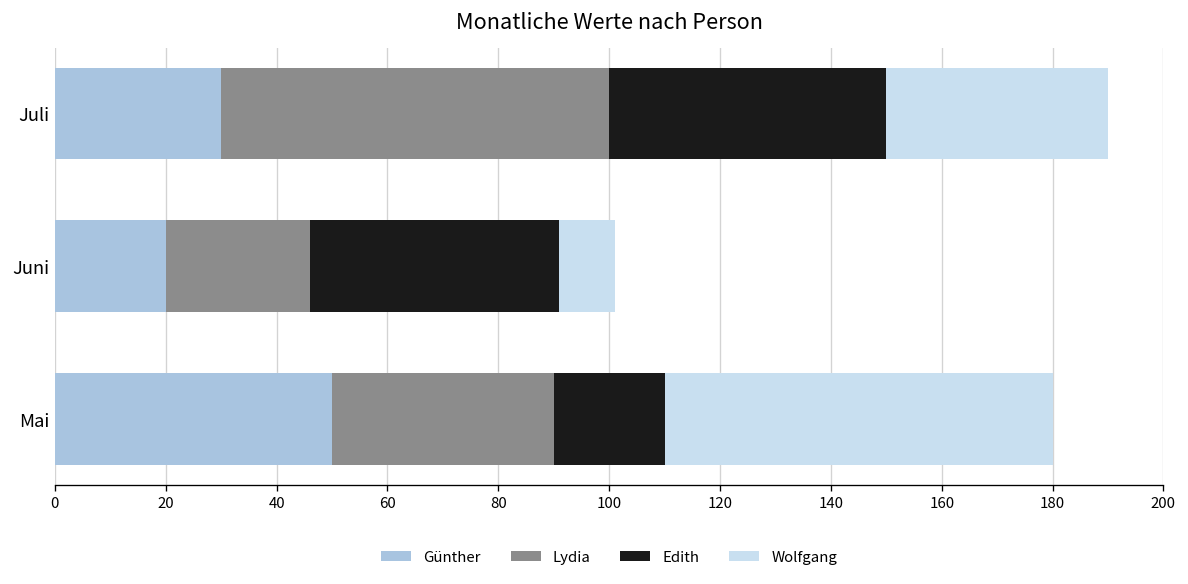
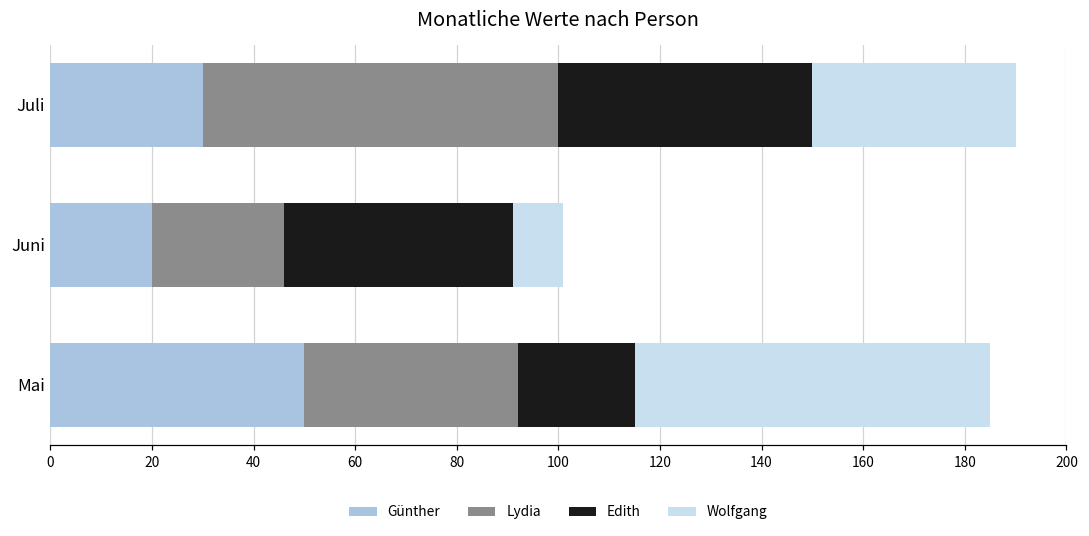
  {
    "Lydia": {
      "Juli": 70,
      "Juni": 26,
-     "Mai": 40
+     "Mai": 42
    },
    "Edith": {
      "Juli": 50,
      "Juni": 45,
-     "Mai": 20
+     "Mai": 23
    }
  }
